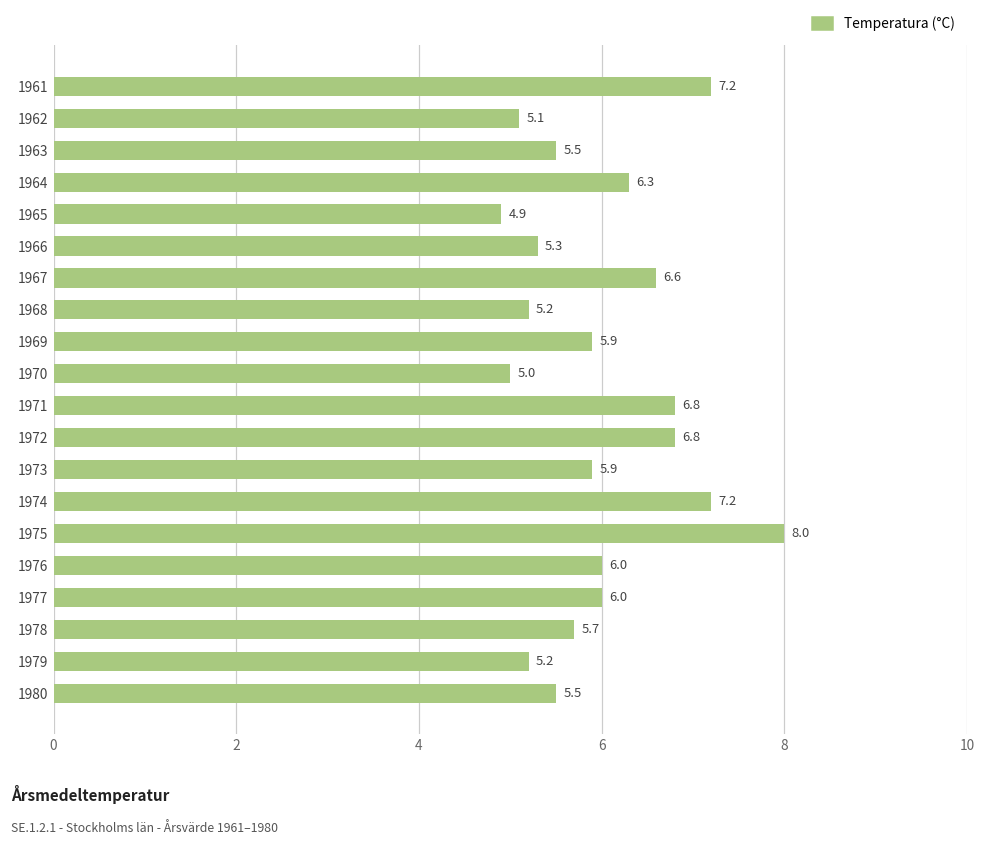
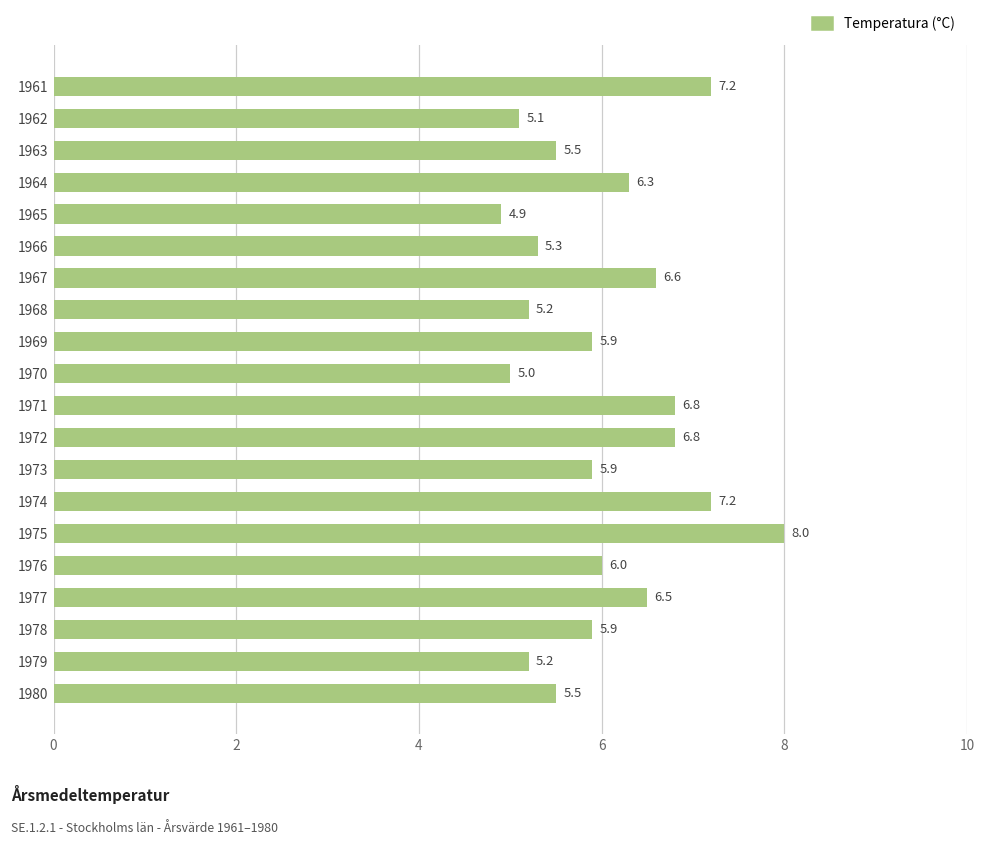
  {
    "1961": 7.2,
    "1962": 5.1,
    "1963": 5.5,
    "1964": 6.3,
    "1965": 4.9,
    "1966": 5.3,
    "1967": 6.6,
    "1968": 5.2,
    "1969": 5.9,
    "1970": 5.0,
    "1971": 6.8,
    "1972": 6.8,
    "1973": 5.9,
    "1974": 7.2,
    "1975": 8.0,
    "1976": 6.0,
-   "1977": 6.0,
-   "1978": 5.7,
+   "1977": 6.5,
+   "1978": 5.9,
    "1979": 5.2,
    "1980": 5.5
  }
